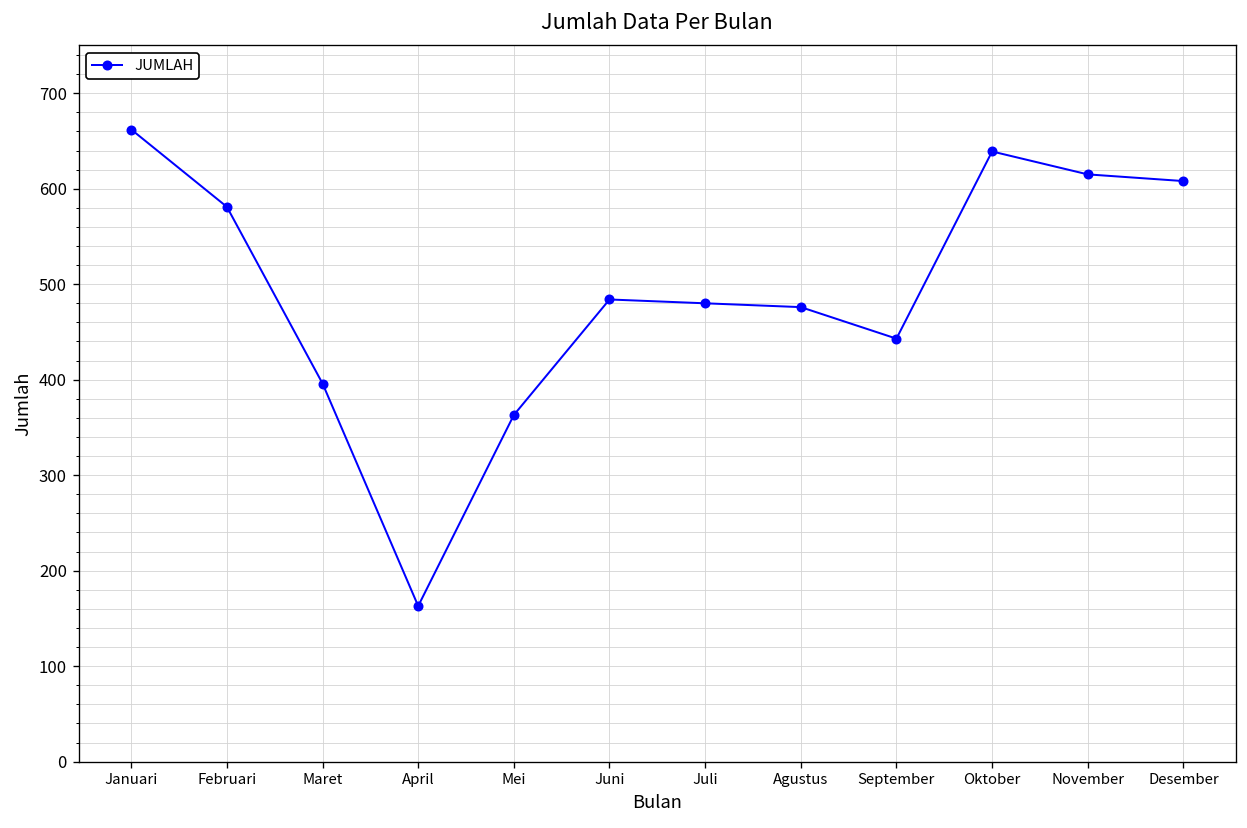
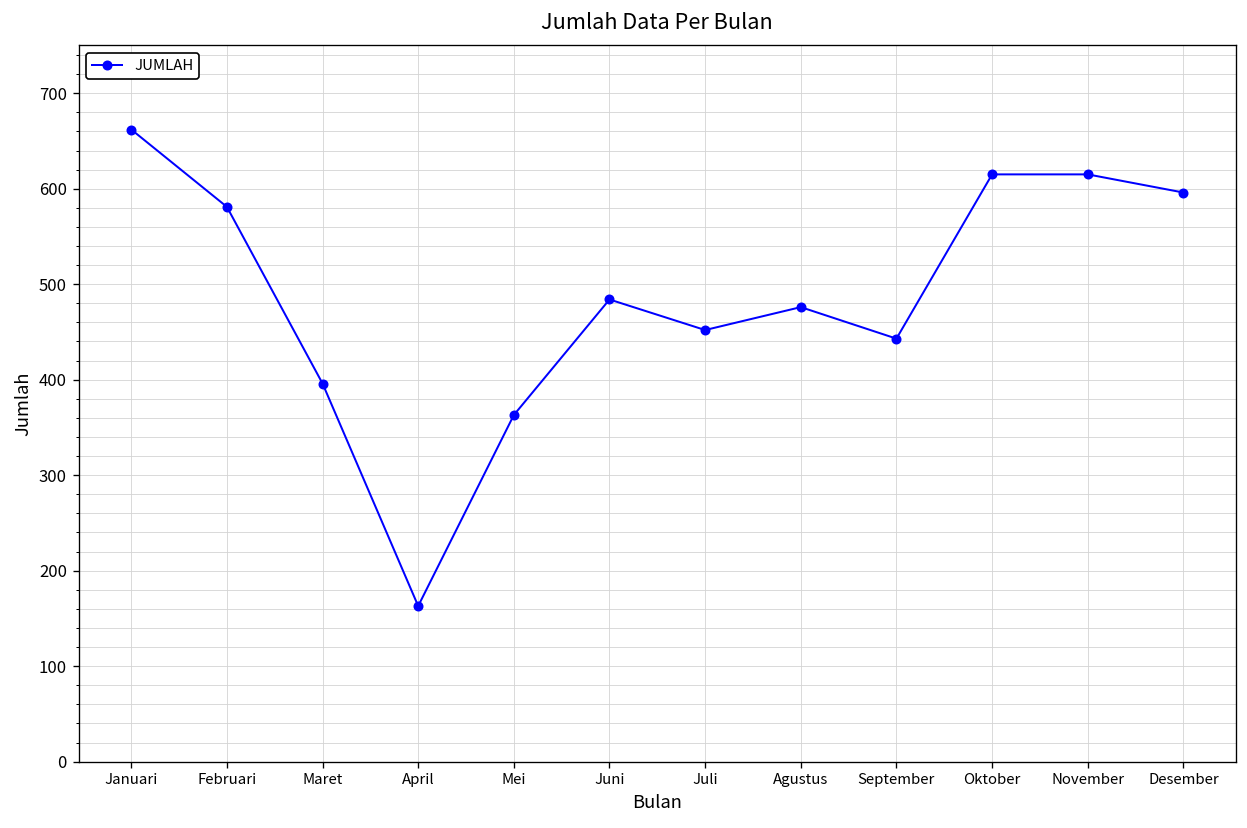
  {
    "Januari": 660,
    "Februari": 580,
    "Maret": 400,
    "April": 160,
    "Mei": 360,
    "Juni": 480,
-   "Juli": 480,
+   "Juli": 450,
    "Agustus": 480,
    "September": 440,
-   "Oktober": 640,
+   "Oktober": 620,
    "November": 620,
-   "Desember": 610
+   "Desember": 600
  }
